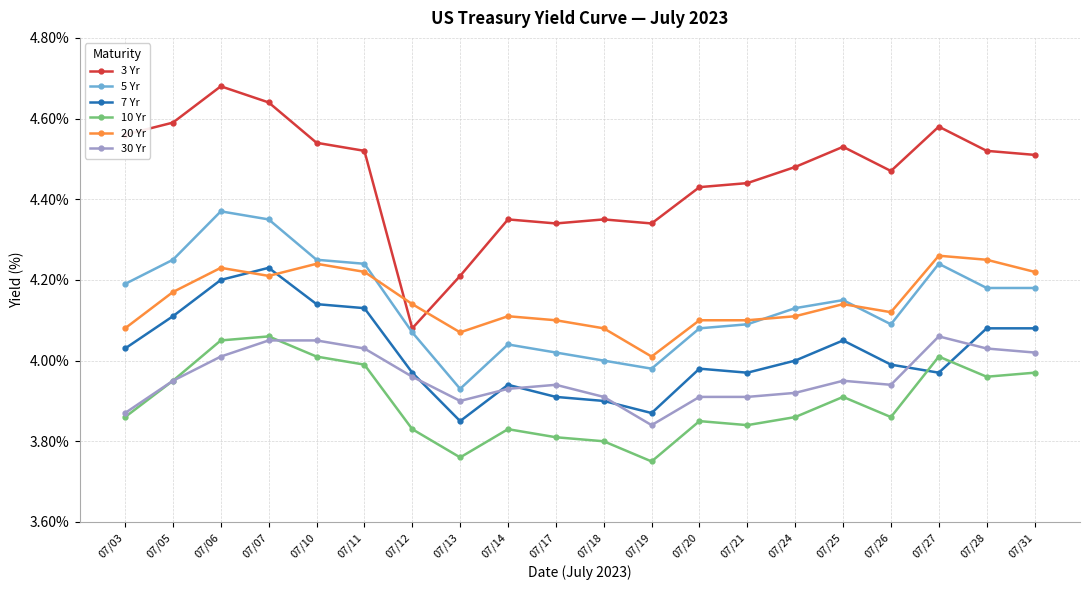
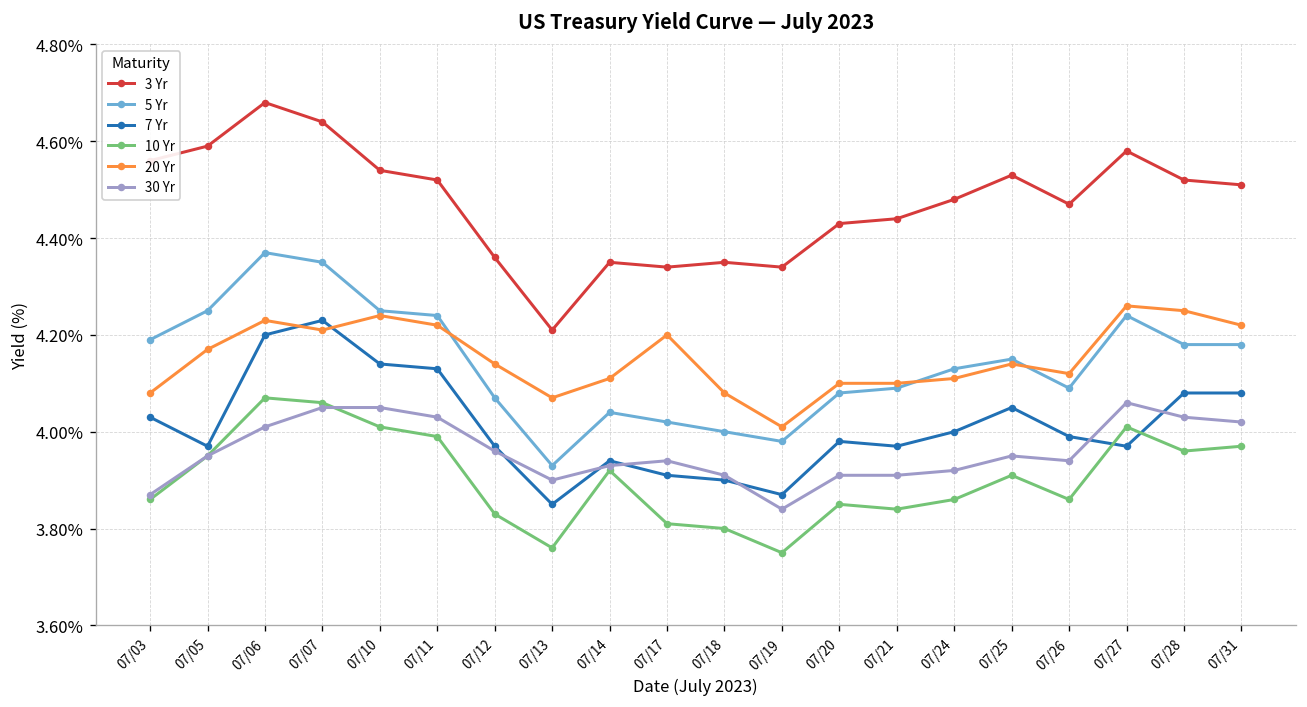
  {
    "3 Yr": {
      "07/05": "4.59%",
      "07/06": "4.68%",
      "07/07": "4.64%",
      "07/10": "4.54%",
      "07/11": "4.52%",
-     "07/12": "4.08%",
+     "07/12": "4.36%",
      "07/13": "4.21%",
      "07/14": "4.35%",
      "07/17": "4.34%",
      "07/18": "4.35%",
      "07/19": "4.34%",
      "07/20": "4.43%",
      "07/21": "4.44%",
      "07/24": "4.48%",
      "07/25": "4.53%",
      "07/26": "4.47%",
      "07/27": "4.58%",
      "07/28": "4.52%",
      "07/31": "4.51%"
    },
    "7 Yr": {
      "07/03": "4.03%",
-     "07/05": "4.11%",
+     "07/05": "3.97%",
      "07/06": "4.20%",
      "07/07": "4.23%",
      "07/10": "4.14%",
      "07/11": "4.13%",
      "07/12": "3.97%",
      "07/13": "3.85%",
      "07/14": "3.94%",
      "07/17": "3.91%",
      "07/18": "3.90%",
      "07/19": "3.87%",
      "07/20": "3.98%",
      "07/21": "3.97%",
      "07/24": "4.00%",
      "07/25": "4.05%",
      "07/26": "3.99%",
      "07/27": "3.97%",
      "07/28": "4.08%",
      "07/31": "4.08%"
    },
    "10 Yr": {
      "07/03": "3.86%",
-     "07/06": "4.05%",
+     "07/06": "4.07%",
      "07/07": "4.06%",
      "07/10": "4.01%",
      "07/11": "3.99%",
      "07/12": "3.83%",
      "07/13": "3.76%",
-     "07/14": "3.83%",
+     "07/14": "3.92%",
      "07/17": "3.81%",
      "07/18": "3.80%",
      "07/19": "3.75%",
      "07/20": "3.85%",
      "07/21": "3.84%",
      "07/24": "3.86%",
      "07/25": "3.91%",
      "07/26": "3.86%",
      "07/27": "4.01%",
      "07/28": "3.96%",
      "07/31": "3.97%"
    },
    "20 Yr": {
      "07/03": "4.08%",
      "07/05": "4.17%",
      "07/06": "4.23%",
      "07/07": "4.21%",
      "07/10": "4.24%",
      "07/11": "4.22%",
      "07/12": "4.14%",
      "07/13": "4.07%",
      "07/14": "4.11%",
-     "07/17": "4.1%",
+     "07/17": "4.2%",
      "07/18": "4.08%",
      "07/19": "4.01%",
      "07/20": "4.1%",
      "07/21": "4.1%",
      "07/24": "4.11%",
      "07/25": "4.14%",
      "07/26": "4.12%",
      "07/27": "4.26%",
      "07/28": "4.25%",
      "07/31": "4.22%"
    }
  }
